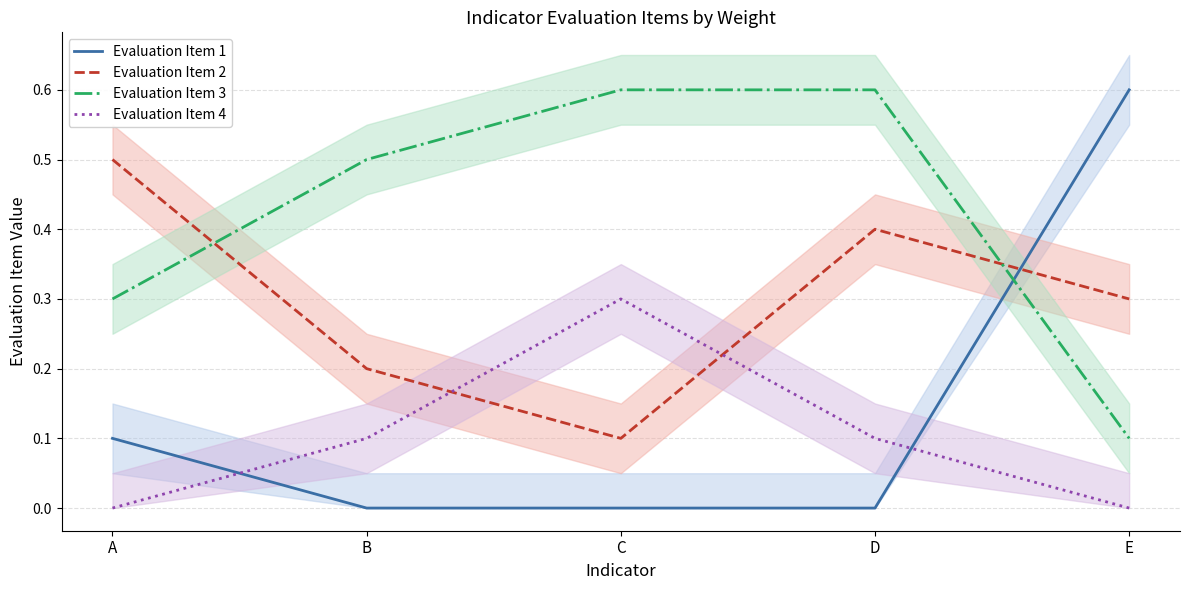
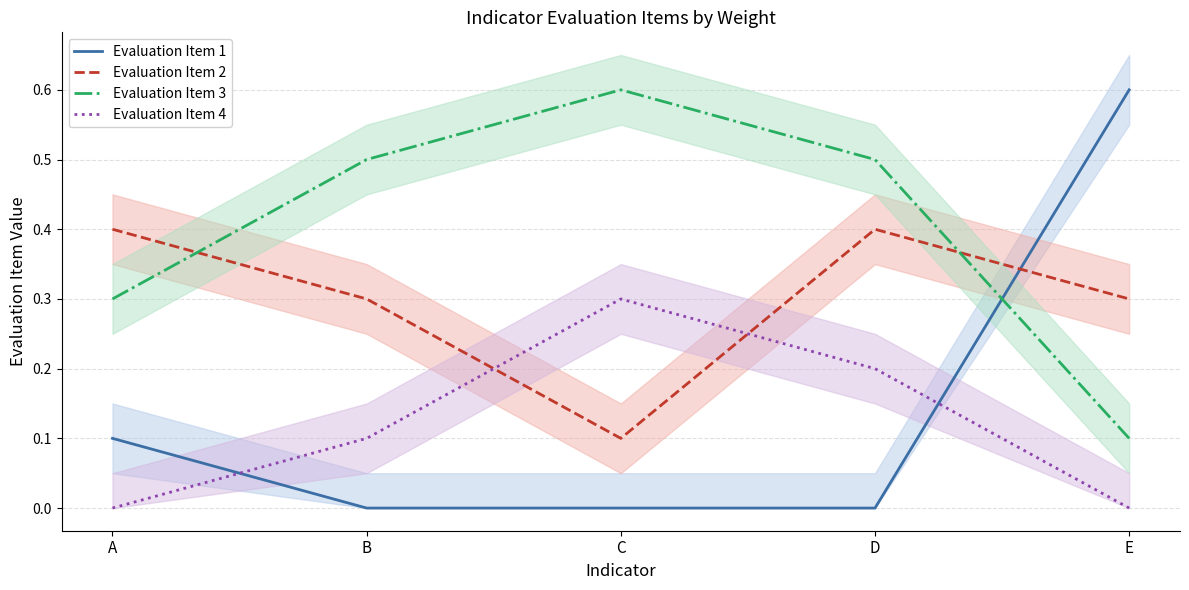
  {
    "Evaluation Item 1": {
      "A": 0.1,
      "B": 0.0,
      "C": 0.0,
      "D": 0.0,
      "E": 0.6
    },
    "Evaluation Item 2": {
-     "A": 0.5,
-     "B": 0.2,
+     "A": 0.4,
+     "B": 0.3,
      "C": 0.1,
      "D": 0.4,
      "E": 0.3
    },
    "Evaluation Item 3": {
      "A": 0.3,
      "B": 0.5,
      "C": 0.6,
-     "D": 0.6,
+     "D": 0.5,
      "E": 0.1
    },
    "Evaluation Item 4": {
      "A": 0.0,
      "B": 0.1,
      "C": 0.3,
-     "D": 0.1,
+     "D": 0.2,
      "E": 0.0
    }
  }
